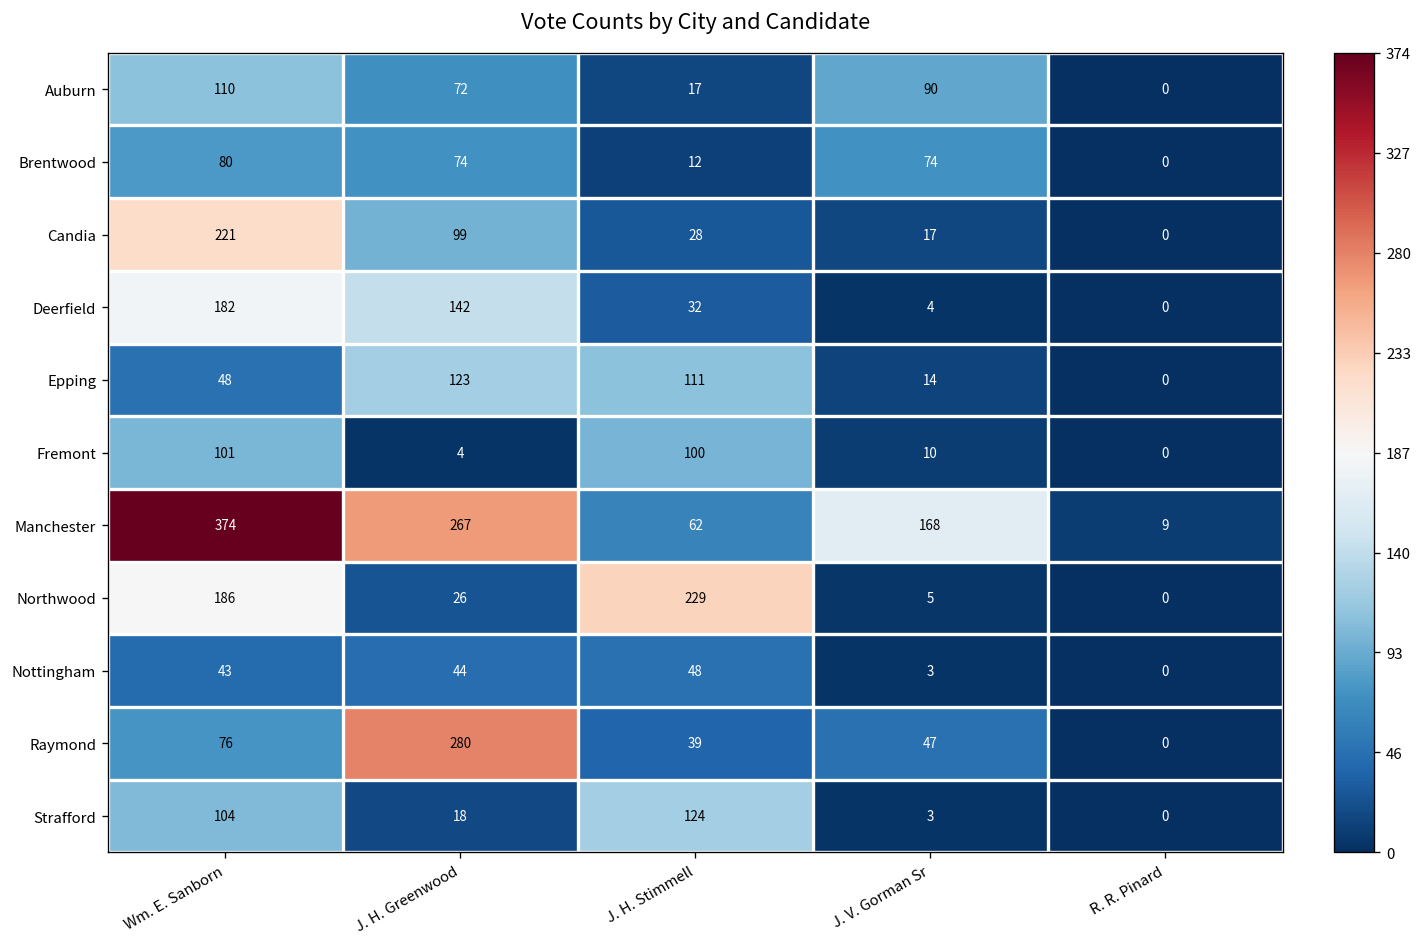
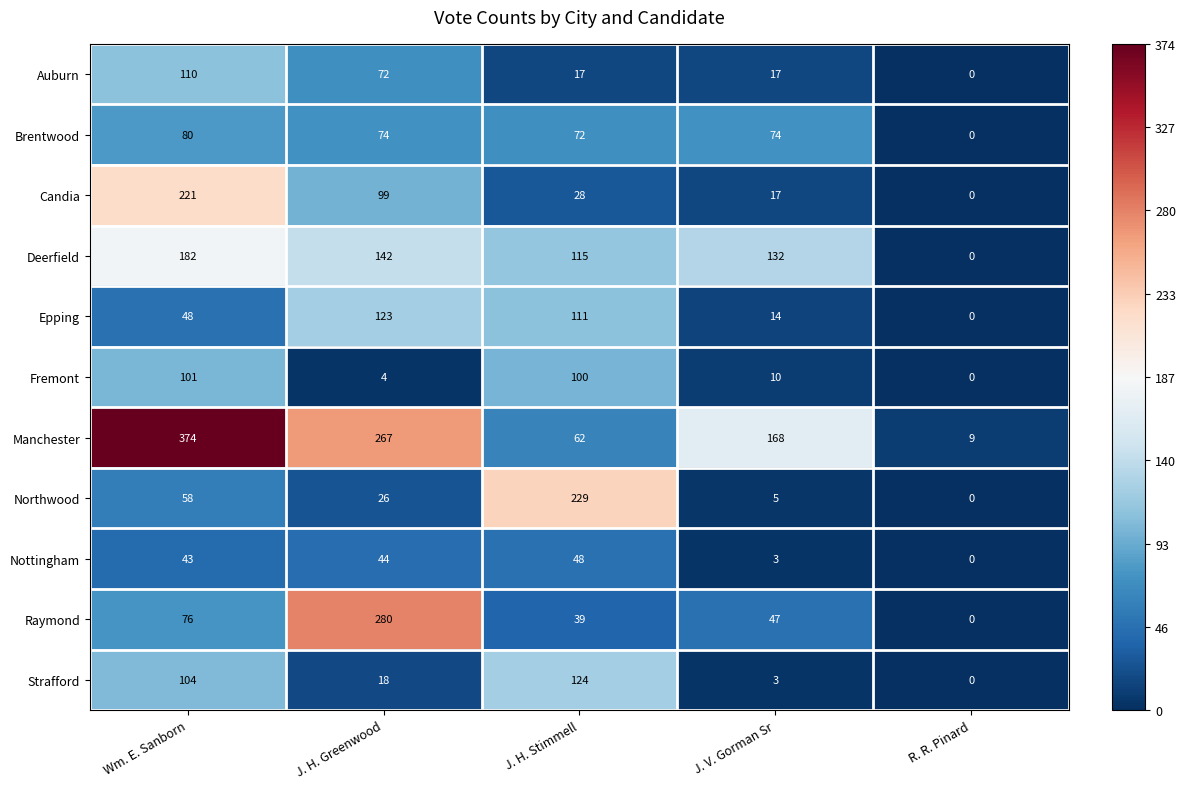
  {
    "Auburn": {
      "Wm. E. Sanborn": 110,
      "J. H. Greenwood": 72,
      "J. H. Stimmell": 17,
-     "J. V. Gorman Sr": 90,
+     "J. V. Gorman Sr": 17,
      "R. R. Pinard": 0
    },
    "Brentwood": {
      "Wm. E. Sanborn": 80,
      "J. H. Greenwood": 74,
-     "J. H. Stimmell": 12,
+     "J. H. Stimmell": 72,
      "J. V. Gorman Sr": 74,
      "R. R. Pinard": 0
    },
    "Candia": {
      "Wm. E. Sanborn": 221,
      "J. H. Greenwood": 99,
      "J. H. Stimmell": 28,
      "J. V. Gorman Sr": 17,
      "R. R. Pinard": 0
    },
    "Deerfield": {
      "Wm. E. Sanborn": 182,
      "J. H. Greenwood": 142,
-     "J. H. Stimmell": 32,
-     "J. V. Gorman Sr": 4,
+     "J. H. Stimmell": 115,
+     "J. V. Gorman Sr": 132,
      "R. R. Pinard": 0
    },
    "Epping": {
      "Wm. E. Sanborn": 48,
      "J. H. Greenwood": 123,
      "J. H. Stimmell": 111,
      "J. V. Gorman Sr": 14,
      "R. R. Pinard": 0
    },
    "Fremont": {
      "Wm. E. Sanborn": 101,
      "J. H. Greenwood": 4,
      "J. H. Stimmell": 100,
      "J. V. Gorman Sr": 10,
      "R. R. Pinard": 0
    },
    "Manchester": {
      "Wm. E. Sanborn": 374,
      "J. H. Greenwood": 267,
      "J. H. Stimmell": 62,
      "J. V. Gorman Sr": 168,
      "R. R. Pinard": 9
    },
    "Northwood": {
-     "Wm. E. Sanborn": 186,
+     "Wm. E. Sanborn": 58,
      "J. H. Greenwood": 26,
      "J. H. Stimmell": 229,
      "J. V. Gorman Sr": 5,
      "R. R. Pinard": 0
    },
    "Nottingham": {
      "Wm. E. Sanborn": 43,
      "J. H. Greenwood": 44,
      "J. H. Stimmell": 48,
      "J. V. Gorman Sr": 3,
      "R. R. Pinard": 0
    },
    "Raymond": {
      "Wm. E. Sanborn": 76,
      "J. H. Greenwood": 280,
      "J. H. Stimmell": 39,
      "J. V. Gorman Sr": 47,
      "R. R. Pinard": 0
    },
    "Strafford": {
      "Wm. E. Sanborn": 104,
      "J. H. Greenwood": 18,
      "J. H. Stimmell": 124,
      "J. V. Gorman Sr": 3,
      "R. R. Pinard": 0
    }
  }
